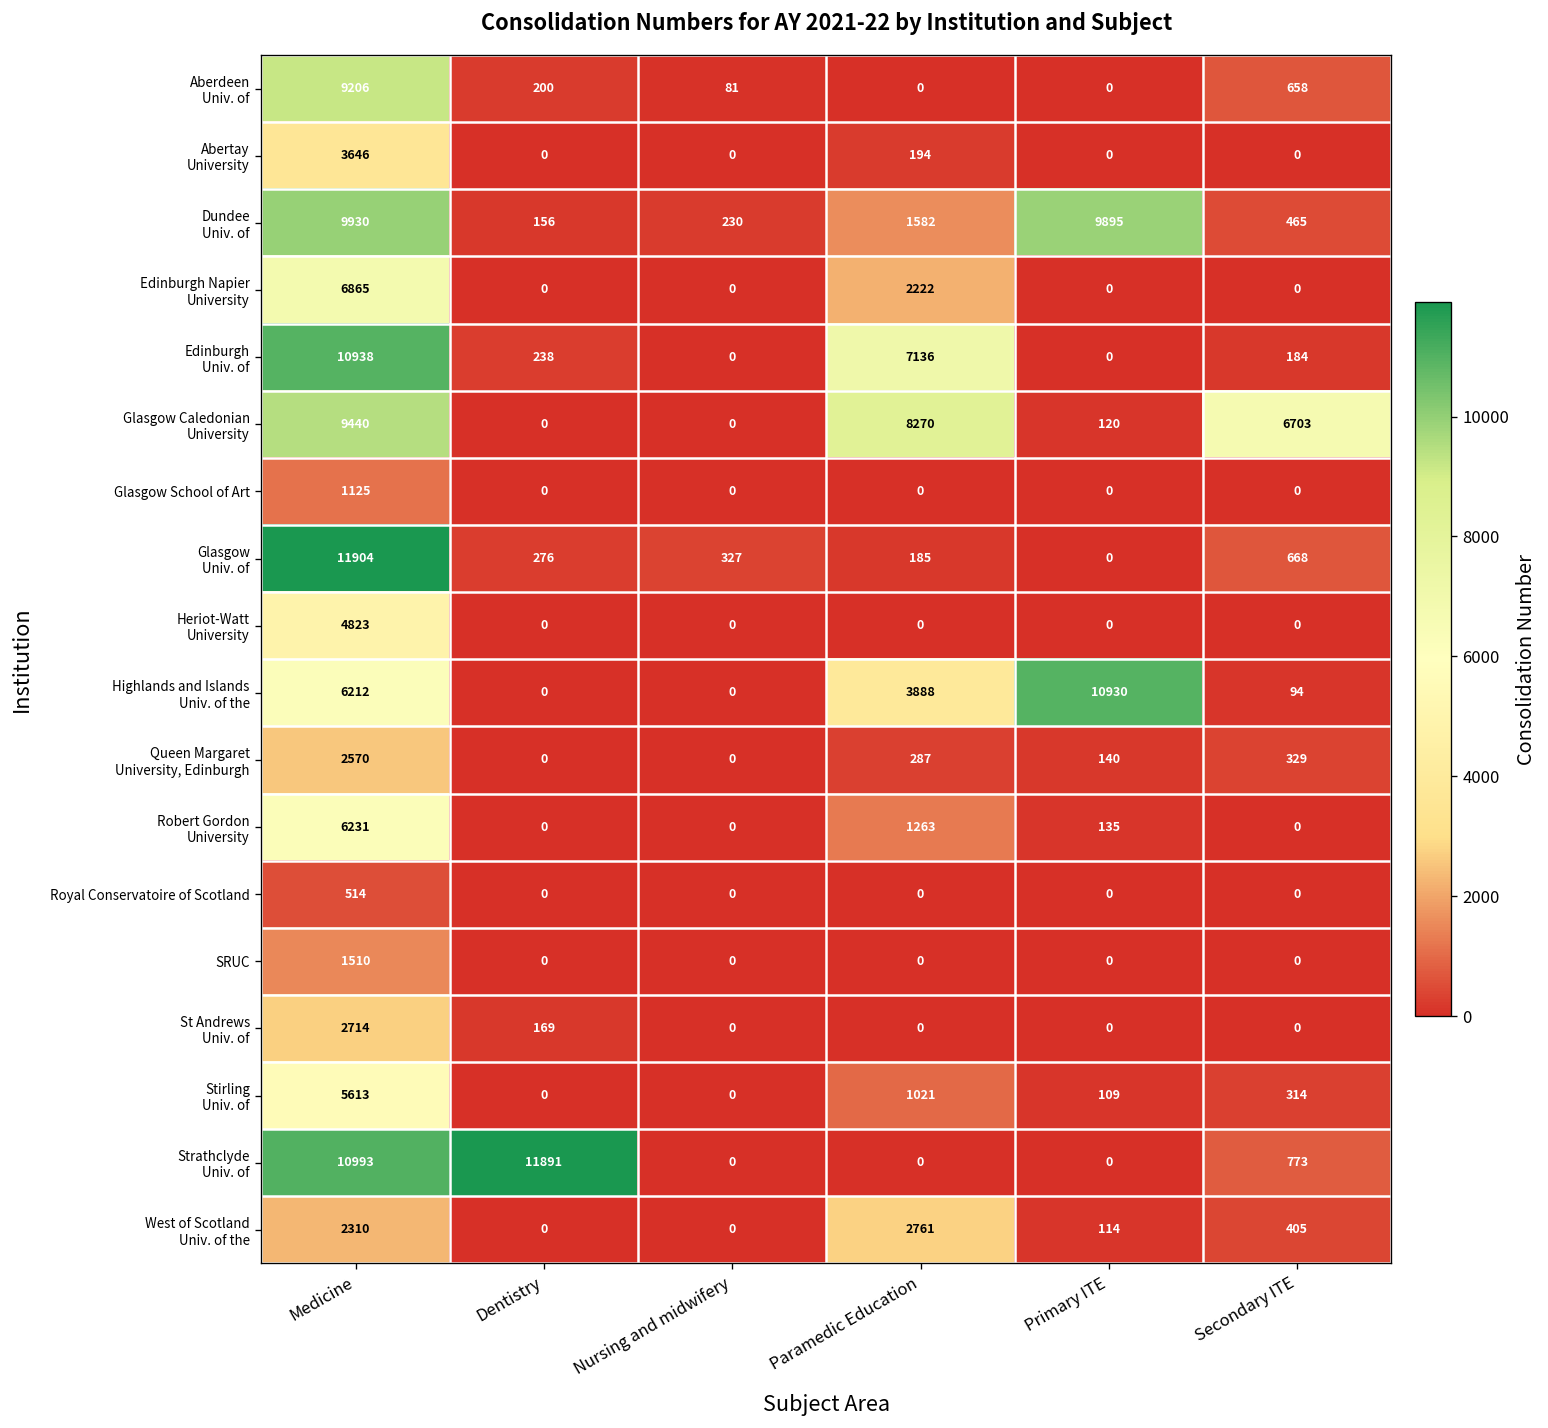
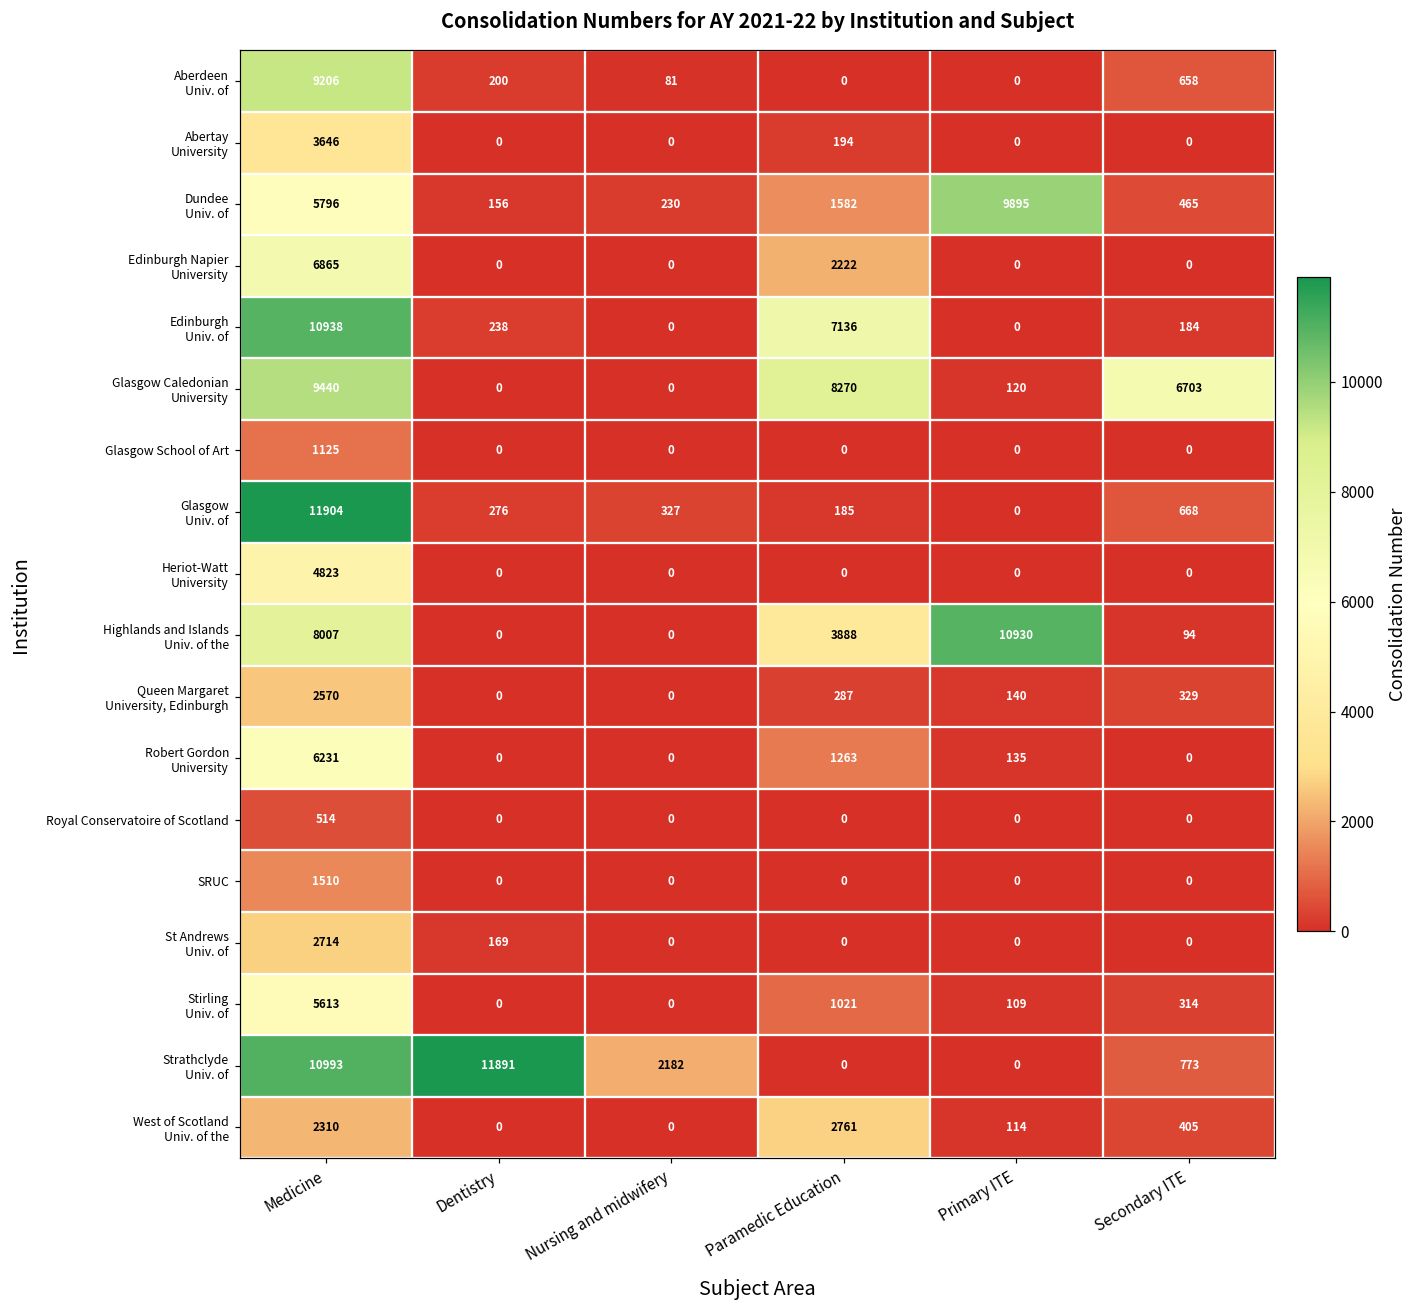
  {
    "Aberdeen Univ. of": {
      "Medicine": 9206,
      "Dentistry": 200,
      "Nursing and midwifery": 81,
      "Paramedic Education": 0,
      "Primary ITE": 0,
      "Secondary ITE": 658
    },
    "Abertay University": {
      "Medicine": 3646,
      "Dentistry": 0,
      "Nursing and midwifery": 0,
      "Paramedic Education": 194,
      "Primary ITE": 0,
      "Secondary ITE": 0
    },
    "Dundee Univ. of": {
-     "Medicine": 9930,
+     "Medicine": 5796,
      "Dentistry": 156,
      "Nursing and midwifery": 230,
      "Paramedic Education": 1582,
      "Primary ITE": 9895,
      "Secondary ITE": 465
    },
    "Edinburgh Napier University": {
      "Medicine": 6865,
      "Dentistry": 0,
      "Nursing and midwifery": 0,
      "Paramedic Education": 2222,
      "Primary ITE": 0,
      "Secondary ITE": 0
    },
    "Edinburgh Univ. of": {
      "Medicine": 10938,
      "Dentistry": 238,
      "Nursing and midwifery": 0,
      "Paramedic Education": 7136,
      "Primary ITE": 0,
      "Secondary ITE": 184
    },
    "Glasgow Caledonian University": {
      "Medicine": 9440,
      "Dentistry": 0,
      "Nursing and midwifery": 0,
      "Paramedic Education": 8270,
      "Primary ITE": 120,
      "Secondary ITE": 6703
    },
    "Glasgow School of Art": {
      "Medicine": 1125,
      "Dentistry": 0,
      "Nursing and midwifery": 0,
      "Paramedic Education": 0,
      "Primary ITE": 0,
      "Secondary ITE": 0
    },
    "Glasgow Univ. of": {
      "Medicine": 11904,
      "Dentistry": 276,
      "Nursing and midwifery": 327,
      "Paramedic Education": 185,
      "Primary ITE": 0,
      "Secondary ITE": 668
    },
    "Heriot-Watt University": {
      "Medicine": 4823,
      "Dentistry": 0,
      "Nursing and midwifery": 0,
      "Paramedic Education": 0,
      "Primary ITE": 0,
      "Secondary ITE": 0
    },
    "Highlands and Islands Univ. of the": {
-     "Medicine": 6212,
+     "Medicine": 8007,
      "Dentistry": 0,
      "Nursing and midwifery": 0,
      "Paramedic Education": 3888,
      "Primary ITE": 10930,
      "Secondary ITE": 94
    },
    "Queen Margaret University, Edinburgh": {
      "Medicine": 2570,
      "Dentistry": 0,
      "Nursing and midwifery": 0,
      "Paramedic Education": 287,
      "Primary ITE": 140,
      "Secondary ITE": 329
    },
    "Robert Gordon University": {
      "Medicine": 6231,
      "Dentistry": 0,
      "Nursing and midwifery": 0,
      "Paramedic Education": 1263,
      "Primary ITE": 135,
      "Secondary ITE": 0
    },
    "Royal Conservatoire of Scotland": {
      "Medicine": 514,
      "Dentistry": 0,
      "Nursing and midwifery": 0,
      "Paramedic Education": 0,
      "Primary ITE": 0,
      "Secondary ITE": 0
    },
    "SRUC": {
      "Medicine": 1510,
      "Dentistry": 0,
      "Nursing and midwifery": 0,
      "Paramedic Education": 0,
      "Primary ITE": 0,
      "Secondary ITE": 0
    },
    "St Andrews Univ. of": {
      "Medicine": 2714,
      "Dentistry": 169,
      "Nursing and midwifery": 0,
      "Paramedic Education": 0,
      "Primary ITE": 0,
      "Secondary ITE": 0
    },
    "Stirling Univ. of": {
      "Medicine": 5613,
      "Dentistry": 0,
      "Nursing and midwifery": 0,
      "Paramedic Education": 1021,
      "Primary ITE": 109,
      "Secondary ITE": 314
    },
    "Strathclyde Univ. of": {
      "Medicine": 10993,
      "Dentistry": 11891,
-     "Nursing and midwifery": 0,
+     "Nursing and midwifery": 2182,
      "Paramedic Education": 0,
      "Primary ITE": 0,
      "Secondary ITE": 773
    },
    "West of Scotland Univ. of the": {
      "Medicine": 2310,
      "Dentistry": 0,
      "Nursing and midwifery": 0,
      "Paramedic Education": 2761,
      "Primary ITE": 114,
      "Secondary ITE": 405
    }
  }
